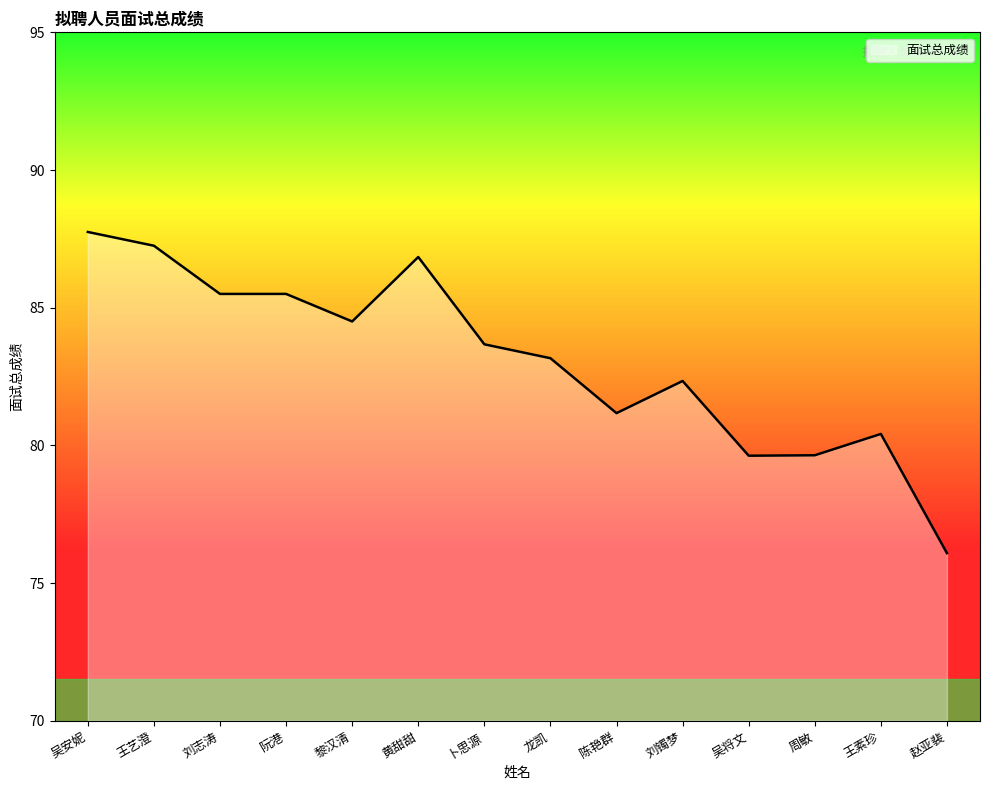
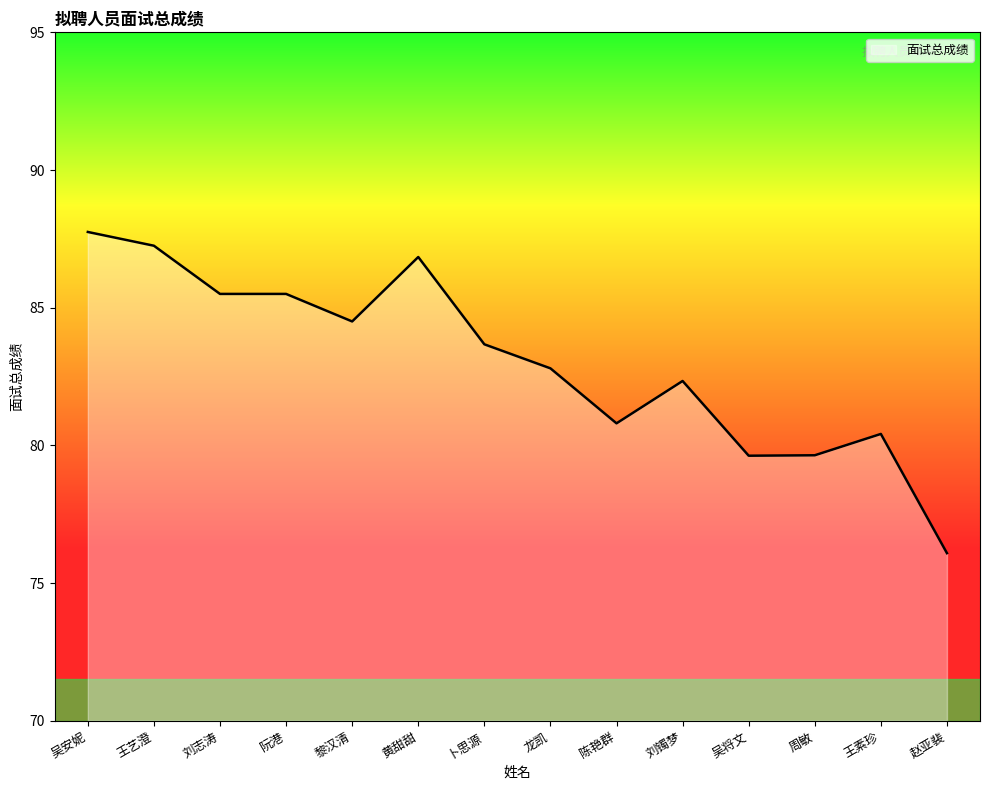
  {
    "吴安妮": 87.8,
    "王艺澄": 87.3,
    "刘志涛": 85.5,
    "阮港": 85.5,
    "黎汉清": 84.5,
    "黄甜甜": 86.8,
    "卜思源": 83.7,
-   "龙凯": 83.2,
-   "陈艳群": 81.2,
+   "龙凯": 82.8,
+   "陈艳群": 80.8,
    "刘镯梦": 82.3,
    "吴将文": 79.6,
    "周敏": 79.6,
    "王素珍": 80.4,
    "赵亚裴": 76.1
  }
